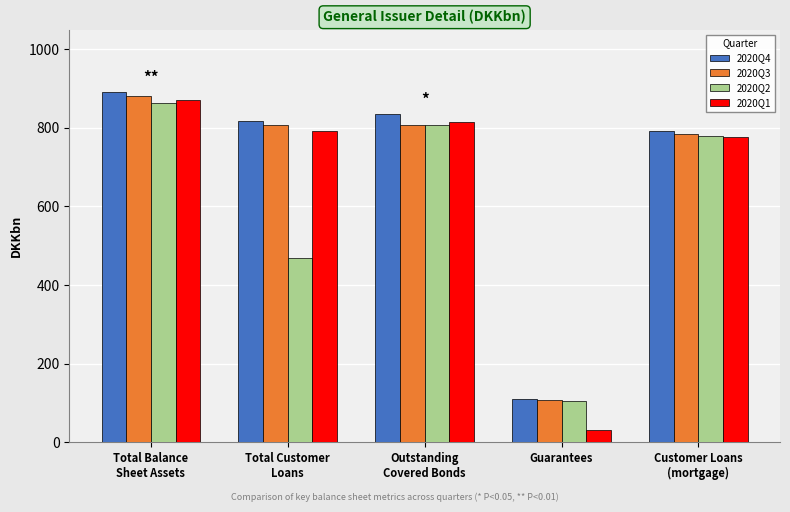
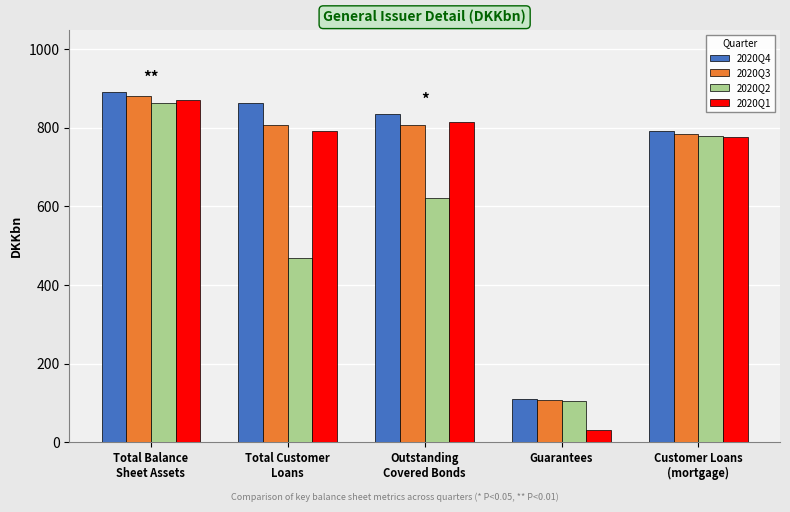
  {
    "2020Q4": {
      "Total Balance Sheet Assets": 890,
-     "Total Customer Loans": 820,
+     "Total Customer Loans": 860,
      "Outstanding Covered Bonds": 840,
      "Guarantees": 110,
      "Customer Loans (mortgage)": 790
    },
    "2020Q3": {
      "Total Balance Sheet Assets": 880,
      "Total Customer Loans": 810,
      "Outstanding Covered Bonds": 810,
      "Guarantees": 110,
      "Customer Loans (mortgage)": 790
    },
    "2020Q2": {
      "Total Balance Sheet Assets": 860,
      "Total Customer Loans": 470,
-     "Outstanding Covered Bonds": 810,
+     "Outstanding Covered Bonds": 620,
      "Guarantees": 100,
      "Customer Loans (mortgage)": 780
    },
    "2020Q1": {
      "Total Balance Sheet Assets": 870,
      "Total Customer Loans": 790,
      "Outstanding Covered Bonds": 810,
      "Guarantees": 30,
      "Customer Loans (mortgage)": 780
    }
  }
